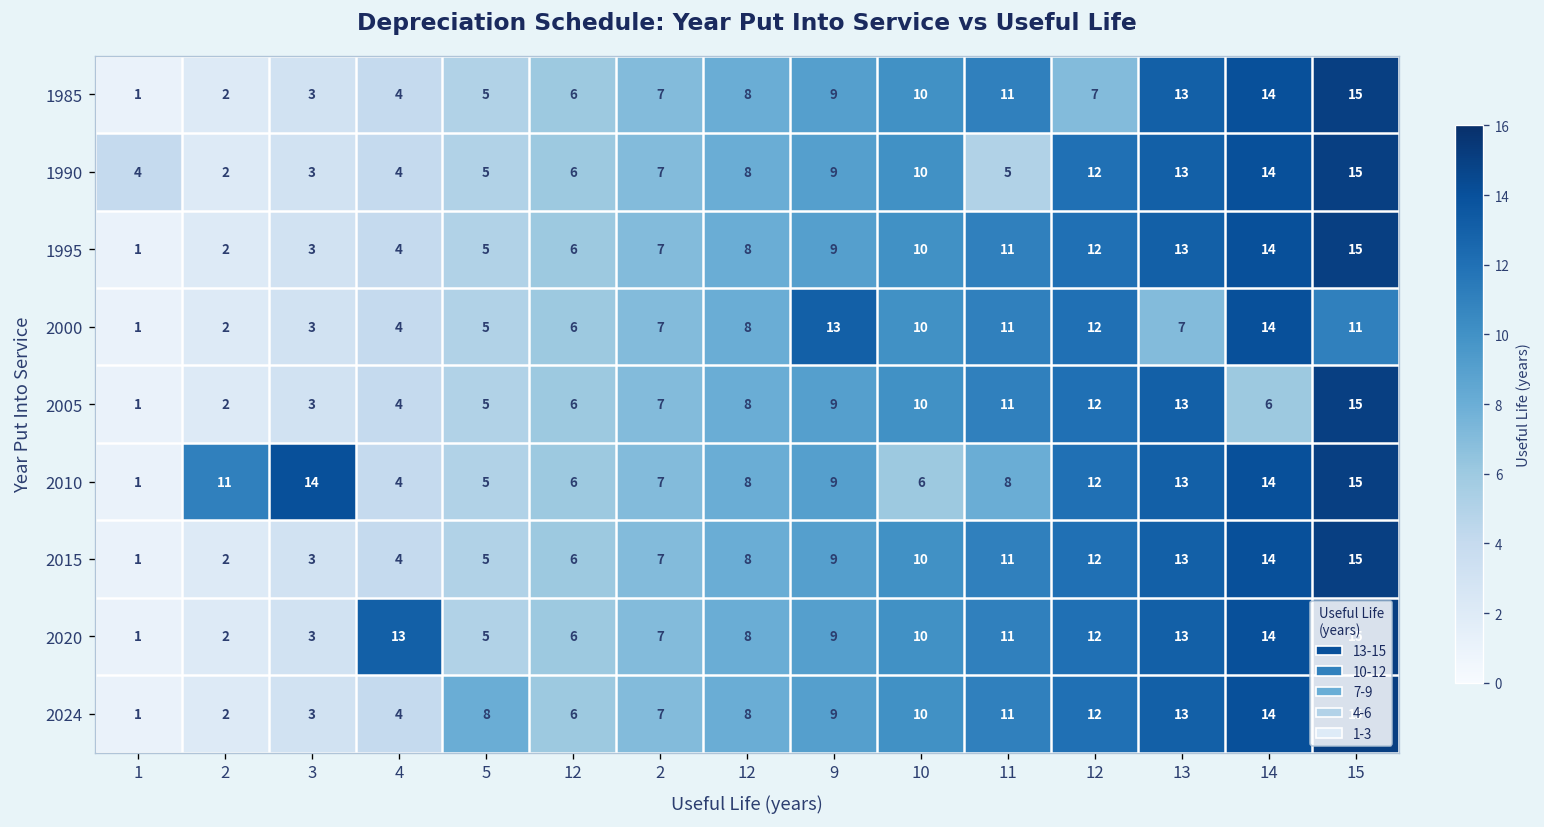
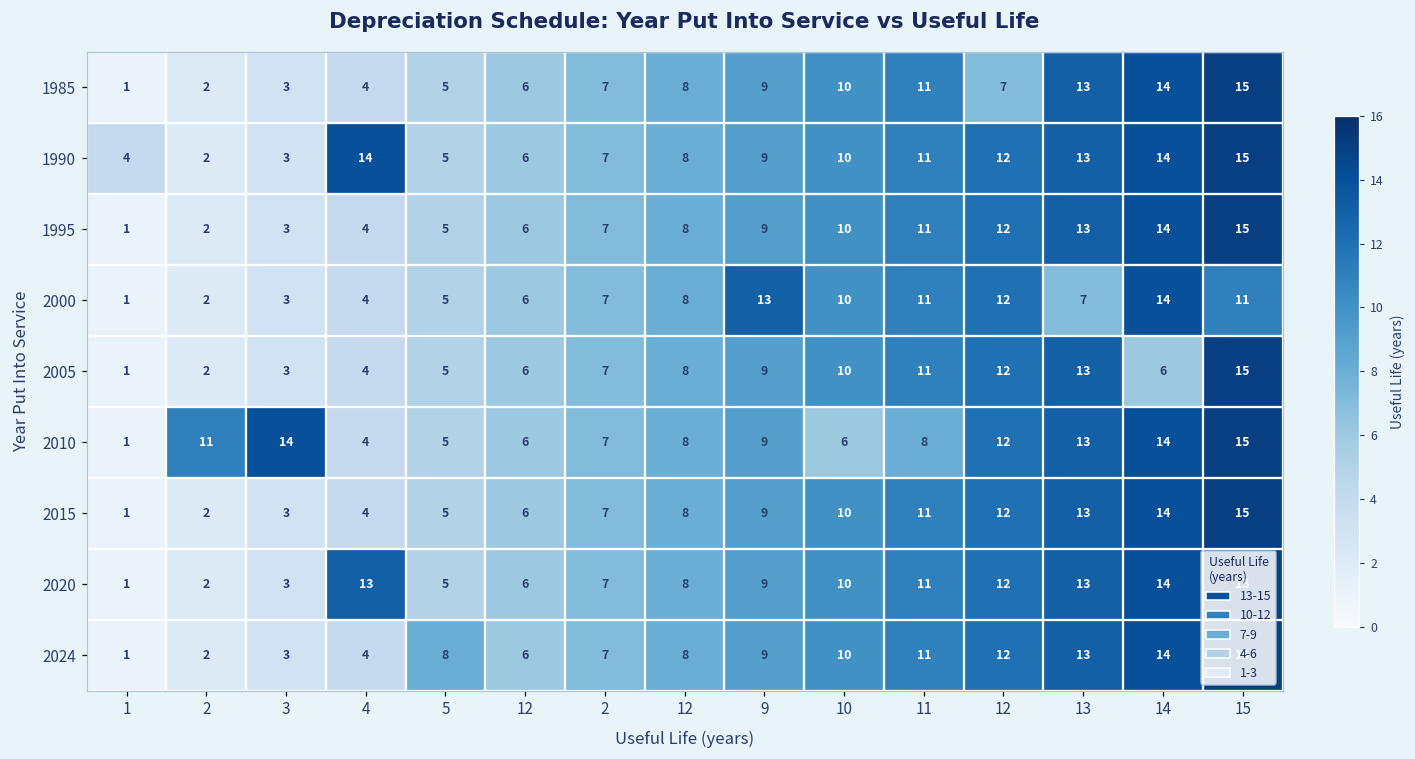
  {
    "1985": {
      "1": 1,
      "3": 3,
      "4": 4,
      "5": 5,
      "9": 9,
      "10": 10,
      "11": 11,
      "13": 13,
      "14": 14,
      "15": 15
    },
    "1990": {
      "1": 4,
      "3": 3,
-     "4": 4,
+     "4": 14,
      "5": 5,
      "9": 9,
      "10": 10,
-     "11": 5,
+     "11": 11,
      "13": 13,
      "14": 14,
      "15": 15
    },
    "1995": {
      "1": 1,
      "3": 3,
      "4": 4,
      "5": 5,
      "9": 9,
      "10": 10,
      "11": 11,
      "13": 13,
      "14": 14,
      "15": 15
    },
    "2000": {
      "1": 1,
      "3": 3,
      "4": 4,
      "5": 5,
      "9": 13,
      "10": 10,
      "11": 11,
      "13": 7,
      "14": 14,
      "15": 11
    },
    "2005": {
      "1": 1,
      "3": 3,
      "4": 4,
      "5": 5,
      "9": 9,
      "10": 10,
      "11": 11,
      "13": 13,
      "14": 6,
      "15": 15
    },
    "2010": {
      "1": 1,
      "3": 14,
      "4": 4,
      "5": 5,
      "9": 9,
      "10": 6,
      "11": 8,
      "13": 13,
      "14": 14,
      "15": 15
    },
    "2015": {
      "1": 1,
      "3": 3,
      "4": 4,
      "5": 5,
      "9": 9,
      "10": 10,
      "11": 11,
      "13": 13,
      "14": 14,
      "15": 15
    },
    "2020": {
      "1": 1,
      "3": 3,
      "4": 13,
      "5": 5,
      "9": 9,
      "10": 10,
      "11": 11,
      "13": 13,
      "14": 14
    },
    "2024": {
      "1": 1,
      "3": 3,
      "4": 4,
      "5": 8,
      "9": 9,
      "10": 10,
      "11": 11,
      "13": 13,
      "14": 14
    }
  }
